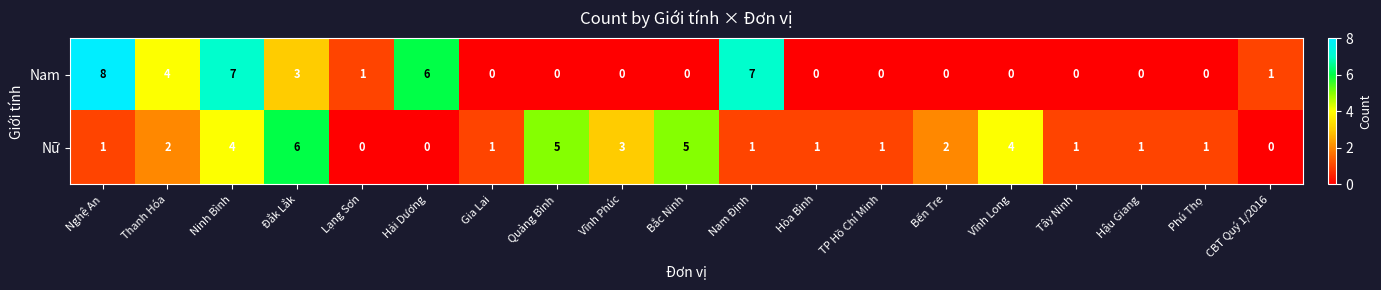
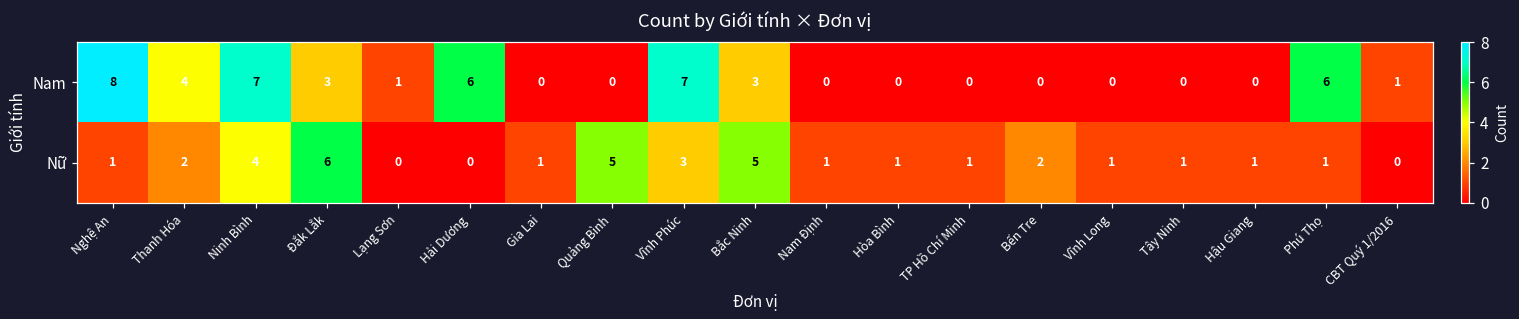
  {
    "Nam": {
      "Nghệ An": 8,
      "Thanh Hóa": 4,
      "Ninh Bình": 7,
      "Đắk Lắk": 3,
      "Lạng Sơn": 1,
      "Hải Dương": 6,
      "Gia Lai": 0,
      "Quảng Bình": 0,
-     "Vĩnh Phúc": 0,
-     "Bắc Ninh": 0,
-     "Nam Định": 7,
+     "Vĩnh Phúc": 7,
+     "Bắc Ninh": 3,
+     "Nam Định": 0,
      "Hòa Bình": 0,
      "TP Hồ Chí Minh": 0,
      "Bến Tre": 0,
      "Vĩnh Long": 0,
      "Tây Ninh": 0,
      "Hậu Giang": 0,
-     "Phú Thọ": 0,
+     "Phú Thọ": 6,
      "CBT Quý 1/2016": 1
    },
    "Nữ": {
      "Nghệ An": 1,
      "Thanh Hóa": 2,
      "Ninh Bình": 4,
      "Đắk Lắk": 6,
      "Lạng Sơn": 0,
      "Hải Dương": 0,
      "Gia Lai": 1,
      "Quảng Bình": 5,
      "Vĩnh Phúc": 3,
      "Bắc Ninh": 5,
      "Nam Định": 1,
      "Hòa Bình": 1,
      "TP Hồ Chí Minh": 1,
      "Bến Tre": 2,
-     "Vĩnh Long": 4,
+     "Vĩnh Long": 1,
      "Tây Ninh": 1,
      "Hậu Giang": 1,
      "Phú Thọ": 1,
      "CBT Quý 1/2016": 0
    }
  }
